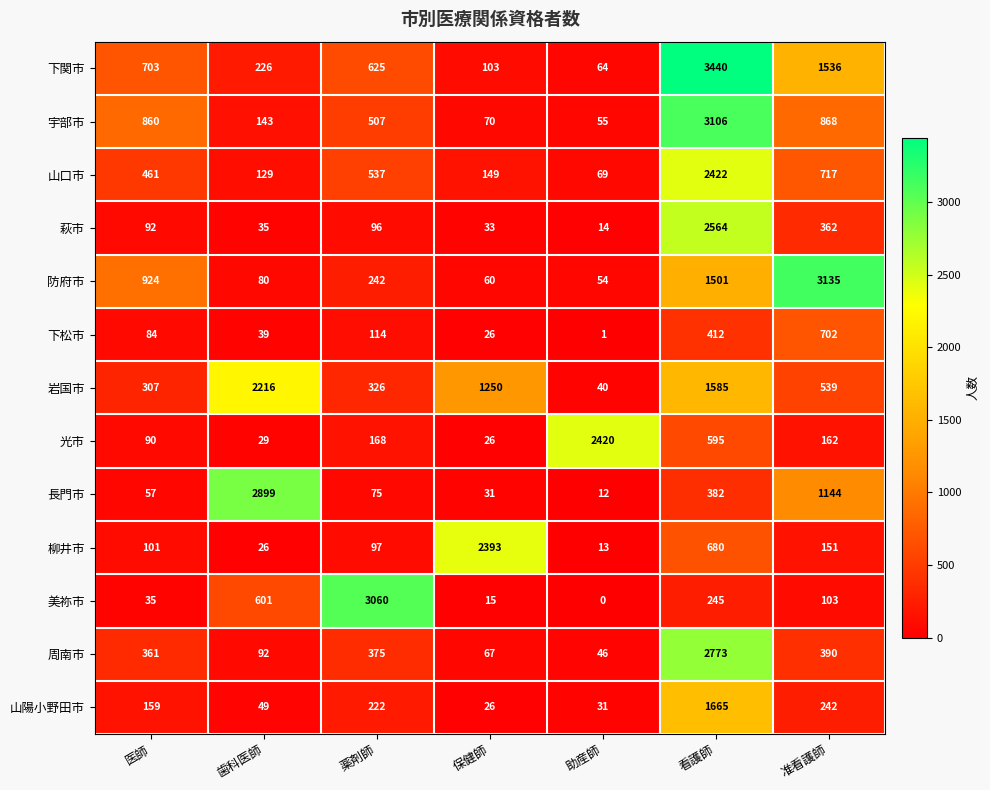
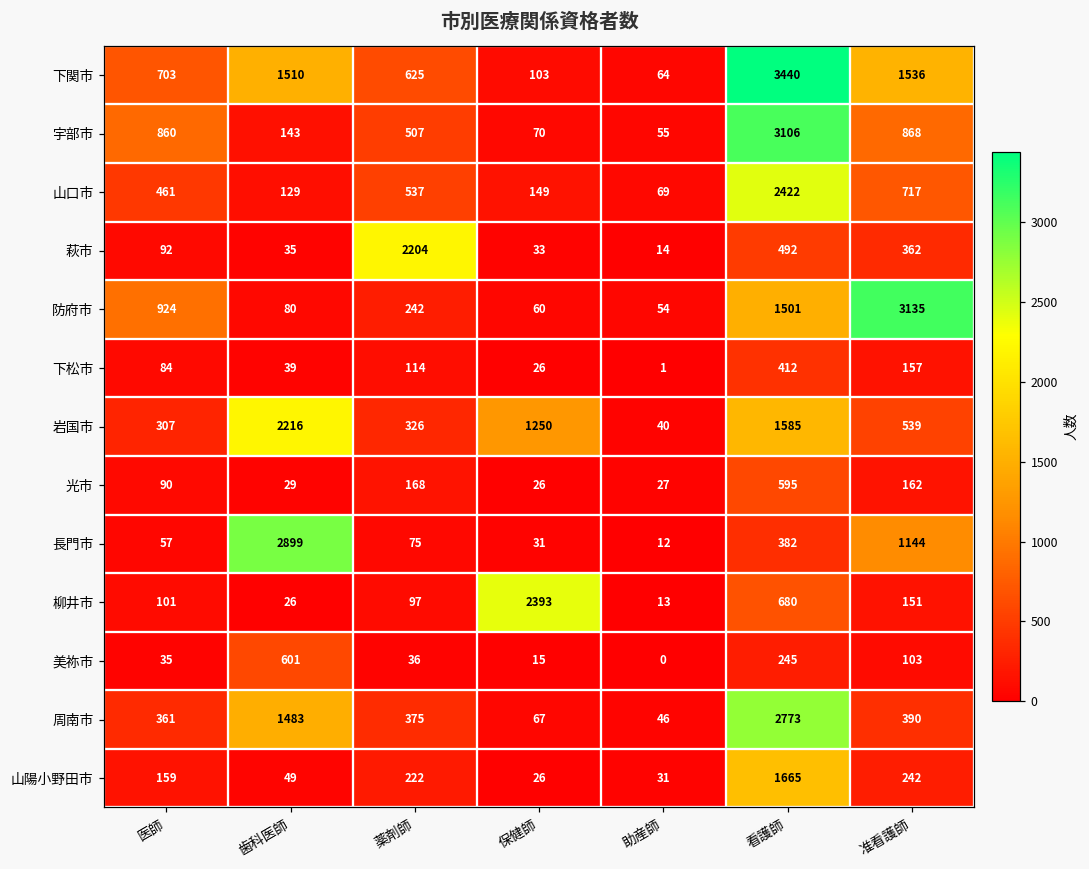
  {
    "下関市": {
      "医師": 703,
-     "歯科医師": 226,
+     "歯科医師": 1510,
      "薬剤師": 625,
      "保健師": 103,
      "助産師": 64,
      "看護師": 3440,
      "准看護師": 1536
    },
    "宇部市": {
      "医師": 860,
      "歯科医師": 143,
      "薬剤師": 507,
      "保健師": 70,
      "助産師": 55,
      "看護師": 3106,
      "准看護師": 868
    },
    "山口市": {
      "医師": 461,
      "歯科医師": 129,
      "薬剤師": 537,
      "保健師": 149,
      "助産師": 69,
      "看護師": 2422,
      "准看護師": 717
    },
    "萩市": {
      "医師": 92,
      "歯科医師": 35,
-     "薬剤師": 96,
+     "薬剤師": 2204,
      "保健師": 33,
      "助産師": 14,
-     "看護師": 2564,
+     "看護師": 492,
      "准看護師": 362
    },
    "防府市": {
      "医師": 924,
      "歯科医師": 80,
      "薬剤師": 242,
      "保健師": 60,
      "助産師": 54,
      "看護師": 1501,
      "准看護師": 3135
    },
    "下松市": {
      "医師": 84,
      "歯科医師": 39,
      "薬剤師": 114,
      "保健師": 26,
      "助産師": 1,
      "看護師": 412,
-     "准看護師": 702
+     "准看護師": 157
    },
    "岩国市": {
      "医師": 307,
      "歯科医師": 2216,
      "薬剤師": 326,
      "保健師": 1250,
      "助産師": 40,
      "看護師": 1585,
      "准看護師": 539
    },
    "光市": {
      "医師": 90,
      "歯科医師": 29,
      "薬剤師": 168,
      "保健師": 26,
-     "助産師": 2420,
+     "助産師": 27,
      "看護師": 595,
      "准看護師": 162
    },
    "長門市": {
      "医師": 57,
      "歯科医師": 2899,
      "薬剤師": 75,
      "保健師": 31,
      "助産師": 12,
      "看護師": 382,
      "准看護師": 1144
    },
    "柳井市": {
      "医師": 101,
      "歯科医師": 26,
      "薬剤師": 97,
      "保健師": 2393,
      "助産師": 13,
      "看護師": 680,
      "准看護師": 151
    },
    "美祢市": {
      "医師": 35,
      "歯科医師": 601,
-     "薬剤師": 3060,
+     "薬剤師": 36,
      "保健師": 15,
      "助産師": 0,
      "看護師": 245,
      "准看護師": 103
    },
    "周南市": {
      "医師": 361,
-     "歯科医師": 92,
+     "歯科医師": 1483,
      "薬剤師": 375,
      "保健師": 67,
      "助産師": 46,
      "看護師": 2773,
      "准看護師": 390
    },
    "山陽小野田市": {
      "医師": 159,
      "歯科医師": 49,
      "薬剤師": 222,
      "保健師": 26,
      "助産師": 31,
      "看護師": 1665,
      "准看護師": 242
    }
  }
